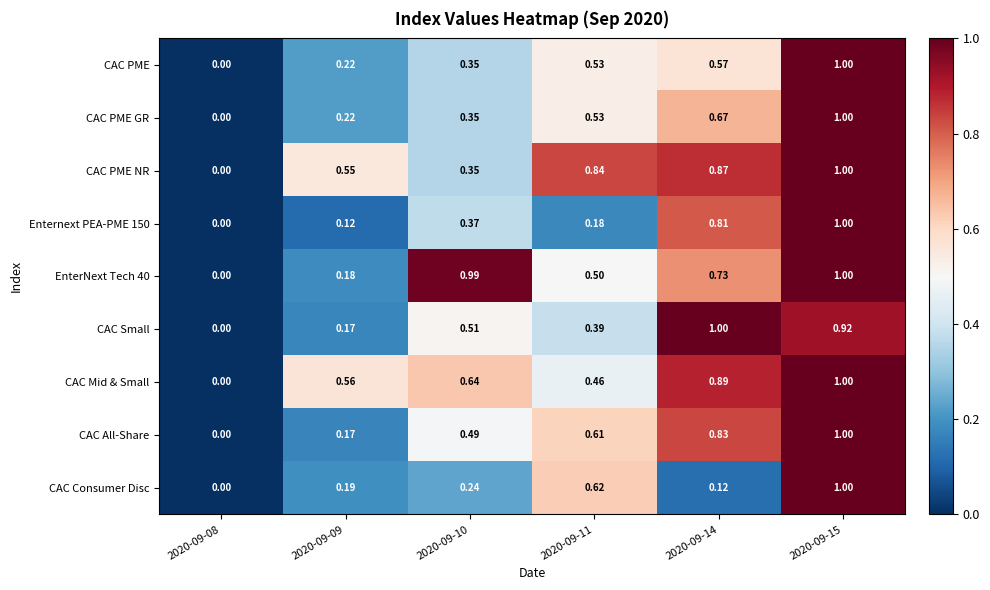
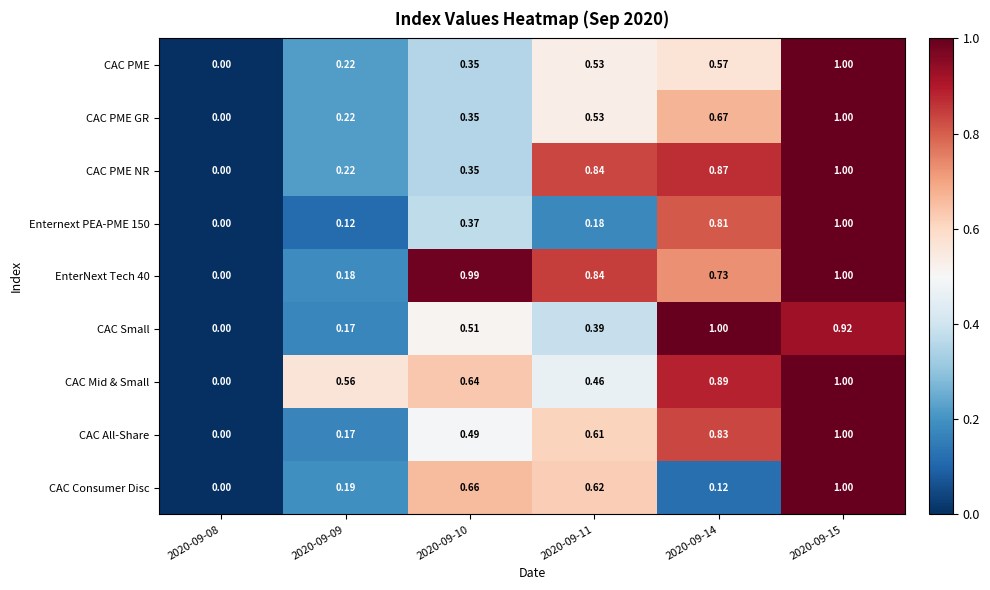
  {
    "CAC PME": {
      "2020-09-08": 0.00,
      "2020-09-09": 0.22,
      "2020-09-10": 0.35,
      "2020-09-11": 0.53,
      "2020-09-14": 0.57,
      "2020-09-15": 1.00
    },
    "CAC PME GR": {
      "2020-09-08": 0.00,
      "2020-09-09": 0.22,
      "2020-09-10": 0.35,
      "2020-09-11": 0.53,
      "2020-09-14": 0.67,
      "2020-09-15": 1.00
    },
    "CAC PME NR": {
      "2020-09-08": 0.00,
-     "2020-09-09": 0.55,
+     "2020-09-09": 0.22,
      "2020-09-10": 0.35,
      "2020-09-11": 0.84,
      "2020-09-14": 0.87,
      "2020-09-15": 1.00
    },
    "Enternext PEA-PME 150": {
      "2020-09-08": 0.00,
      "2020-09-09": 0.12,
      "2020-09-10": 0.37,
      "2020-09-11": 0.18,
      "2020-09-14": 0.81,
      "2020-09-15": 1.00
    },
    "EnterNext Tech 40": {
      "2020-09-08": 0.00,
      "2020-09-09": 0.18,
      "2020-09-10": 0.99,
-     "2020-09-11": 0.50,
+     "2020-09-11": 0.84,
      "2020-09-14": 0.73,
      "2020-09-15": 1.00
    },
    "CAC Small": {
      "2020-09-08": 0.00,
      "2020-09-09": 0.17,
      "2020-09-10": 0.51,
      "2020-09-11": 0.39,
      "2020-09-14": 1.00,
      "2020-09-15": 0.92
    },
    "CAC Mid & Small": {
      "2020-09-08": 0.00,
      "2020-09-09": 0.56,
      "2020-09-10": 0.64,
      "2020-09-11": 0.46,
      "2020-09-14": 0.89,
      "2020-09-15": 1.00
    },
    "CAC All-Share": {
      "2020-09-08": 0.00,
      "2020-09-09": 0.17,
      "2020-09-10": 0.49,
      "2020-09-11": 0.61,
      "2020-09-14": 0.83,
      "2020-09-15": 1.00
    },
    "CAC Consumer Disc": {
      "2020-09-08": 0.00,
      "2020-09-09": 0.19,
-     "2020-09-10": 0.24,
+     "2020-09-10": 0.66,
      "2020-09-11": 0.62,
      "2020-09-14": 0.12,
      "2020-09-15": 1.00
    }
  }
